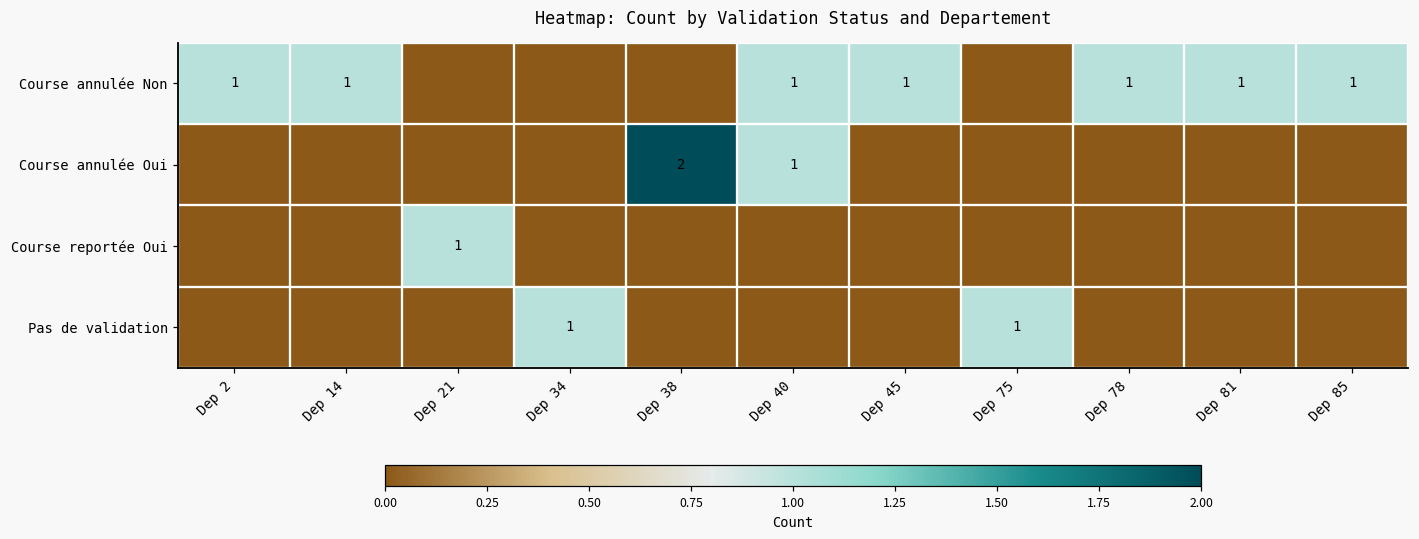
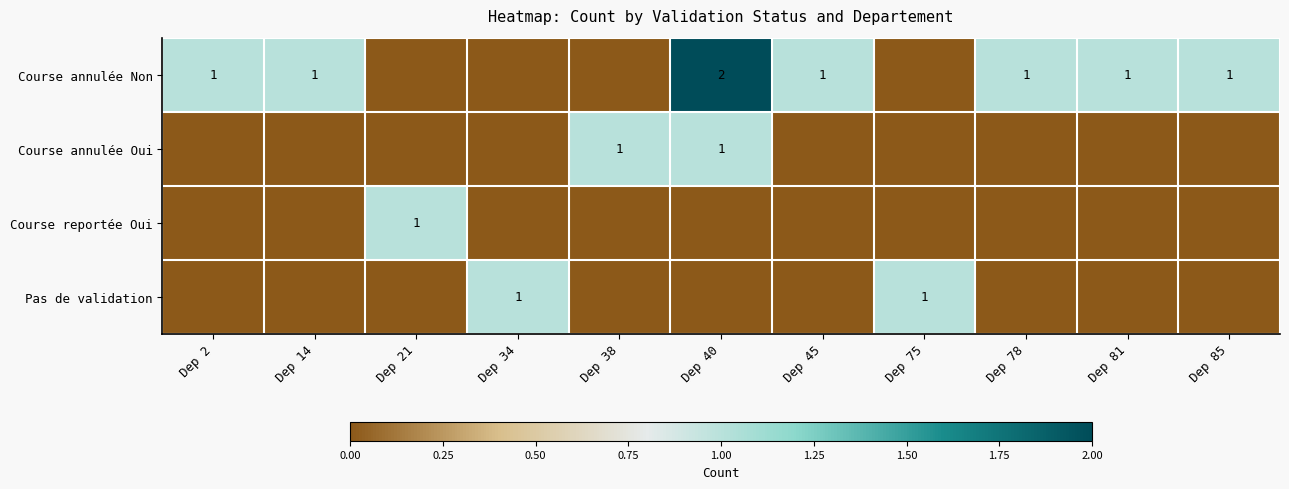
  {
    "Course annulée Non": {
      "Dep 2": 1,
      "Dep 14": 1,
-     "Dep 40": 1,
+     "Dep 40": 2,
      "Dep 45": 1,
      "Dep 78": 1,
      "Dep 81": 1,
      "Dep 85": 1
    },
    "Course annulée Oui": {
-     "Dep 38": 2,
+     "Dep 38": 1,
      "Dep 40": 1
    },
    "Course reportée Oui": {
      "Dep 21": 1
    },
    "Pas de validation": {
      "Dep 34": 1,
      "Dep 75": 1
    }
  }
